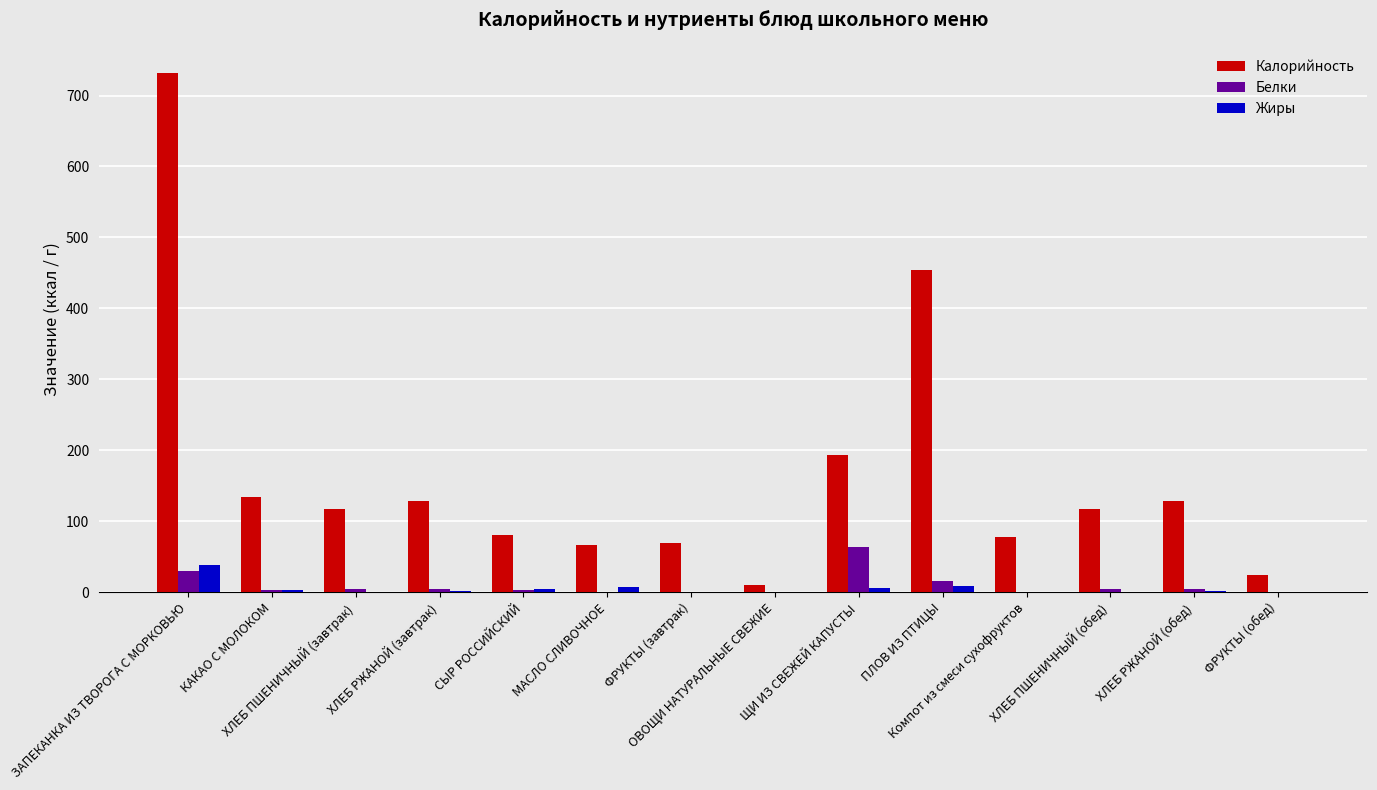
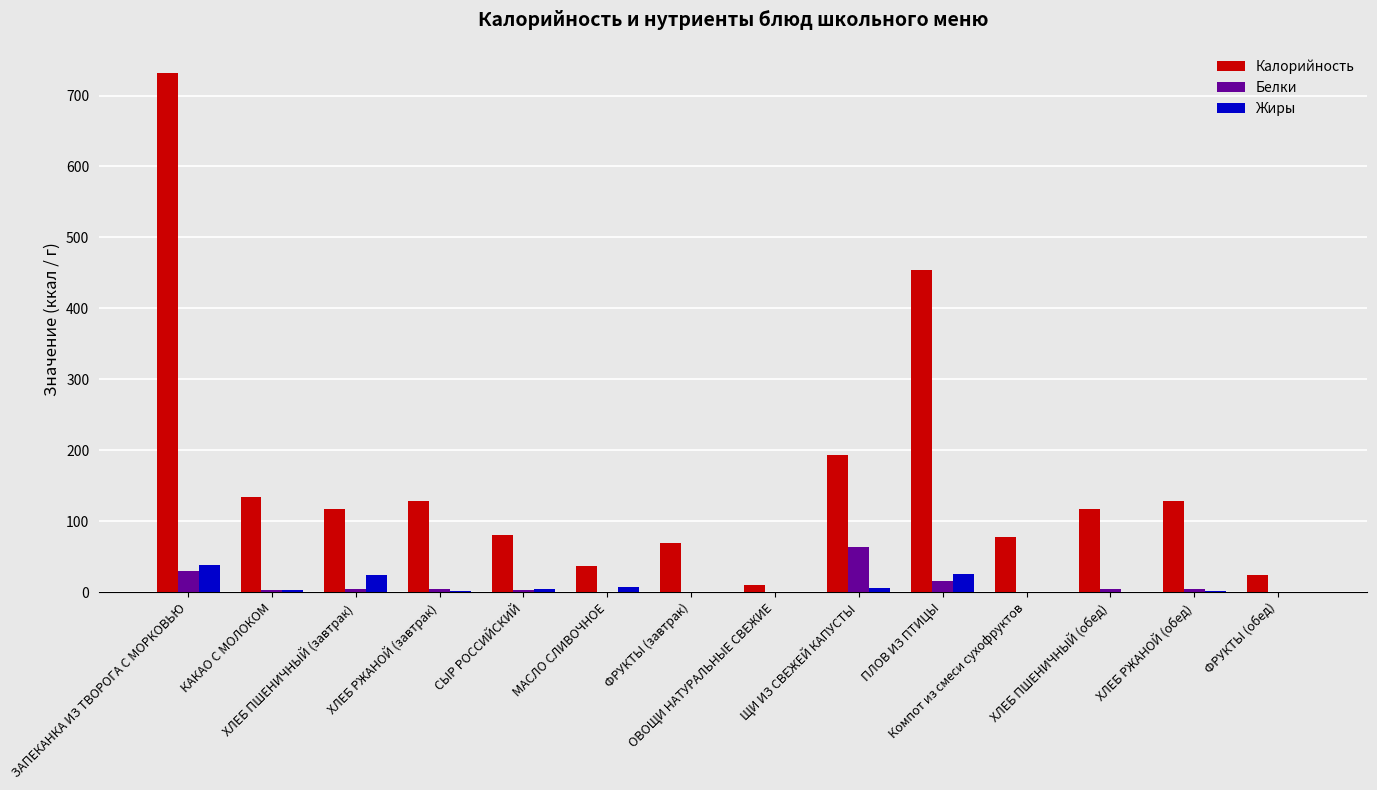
  {
    "Калорийность": {
      "ЗАПЕКАНКА ИЗ ТВОРОГА С МОРКОВЬЮ": 730,
      "КАКАО С МОЛОКОМ": 130,
      "ХЛЕБ ПШЕНИЧНЫЙ (завтрак)": 120,
      "ХЛЕБ РЖАНОЙ (завтрак)": 130,
      "СЫР РОССИЙСКИЙ": 80,
-     "МАСЛО СЛИВОЧНОЕ": 70,
+     "МАСЛО СЛИВОЧНОЕ": 40,
      "ФРУКТЫ (завтрак)": 70,
      "ОВОЩИ НАТУРАЛЬНЫЕ СВЕЖИЕ": 10,
      "ЩИ ИЗ СВЕЖЕЙ КАПУСТЫ": 190,
      "ПЛОВ ИЗ ПТИЦЫ": 450,
      "Компот из смеси сухофруктов": 80,
      "ХЛЕБ ПШЕНИЧНЫЙ (обед)": 120,
      "ХЛЕБ РЖАНОЙ (обед)": 130,
      "ФРУКТЫ (обед)": 20
    },
    "Белки": {
      "ЗАПЕКАНКА ИЗ ТВОРОГА С МОРКОВЬЮ": 30,
      "ХЛЕБ ПШЕНИЧНЫЙ (завтрак)": 0,
      "ХЛЕБ РЖАНОЙ (завтрак)": 0,
      "МАСЛО СЛИВОЧНОЕ": 0,
      "ЩИ ИЗ СВЕЖЕЙ КАПУСТЫ": 60,
      "ПЛОВ ИЗ ПТИЦЫ": 20,
      "Компот из смеси сухофруктов": 0,
      "ХЛЕБ ПШЕНИЧНЫЙ (обед)": 0,
      "ХЛЕБ РЖАНОЙ (обед)": 0
    },
    "Жиры": {
      "ЗАПЕКАНКА ИЗ ТВОРОГА С МОРКОВЬЮ": 40,
-     "ХЛЕБ ПШЕНИЧНЫЙ (завтрак)": 0,
+     "ХЛЕБ ПШЕНИЧНЫЙ (завтрак)": 20,
      "СЫР РОССИЙСКИЙ": 0,
      "МАСЛО СЛИВОЧНОЕ": 10,
      "ЩИ ИЗ СВЕЖЕЙ КАПУСТЫ": 10,
-     "ПЛОВ ИЗ ПТИЦЫ": 10,
+     "ПЛОВ ИЗ ПТИЦЫ": 30,
      "Компот из смеси сухофруктов": 0
    }
  }
